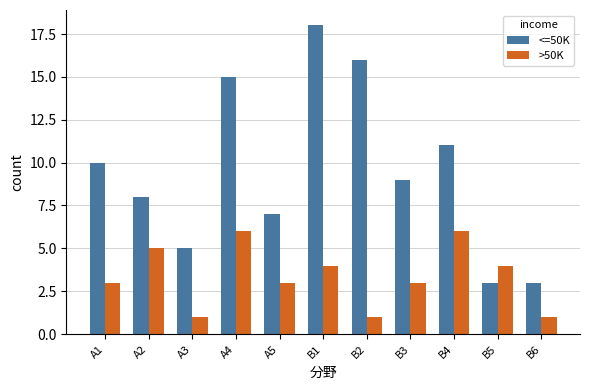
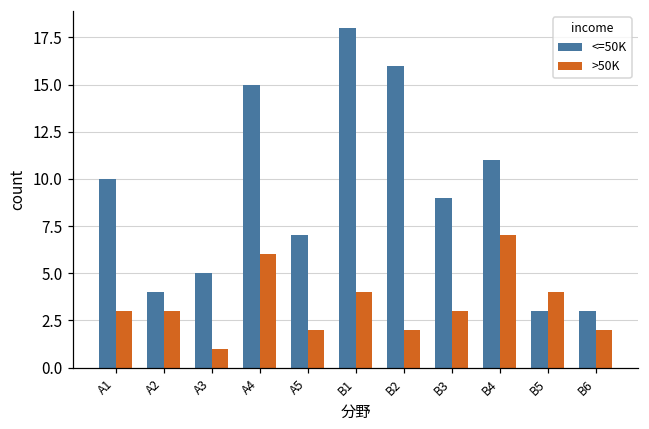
  {
    "<=50K": {
      "A1": 10,
-     "A2": 8,
+     "A2": 4,
      "A3": 5,
      "A4": 15,
      "A5": 7,
      "B1": 18,
      "B2": 16,
      "B3": 9,
      "B4": 11,
      "B5": 3,
      "B6": 3
    },
    ">50K": {
      "A1": 3,
-     "A2": 5,
+     "A2": 3,
      "A3": 1,
      "A4": 6,
-     "A5": 3,
+     "A5": 2,
      "B1": 4,
-     "B2": 1,
+     "B2": 2,
      "B3": 3,
-     "B4": 6,
+     "B4": 7,
      "B5": 4,
-     "B6": 1
+     "B6": 2
    }
  }
